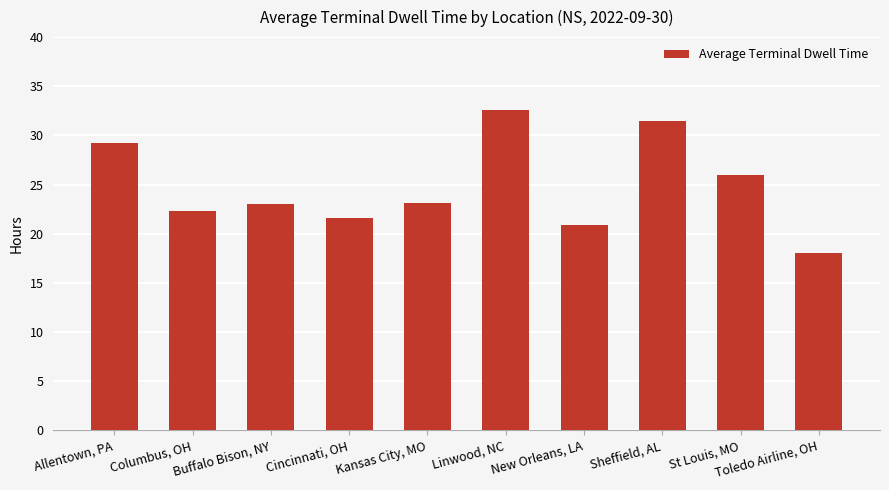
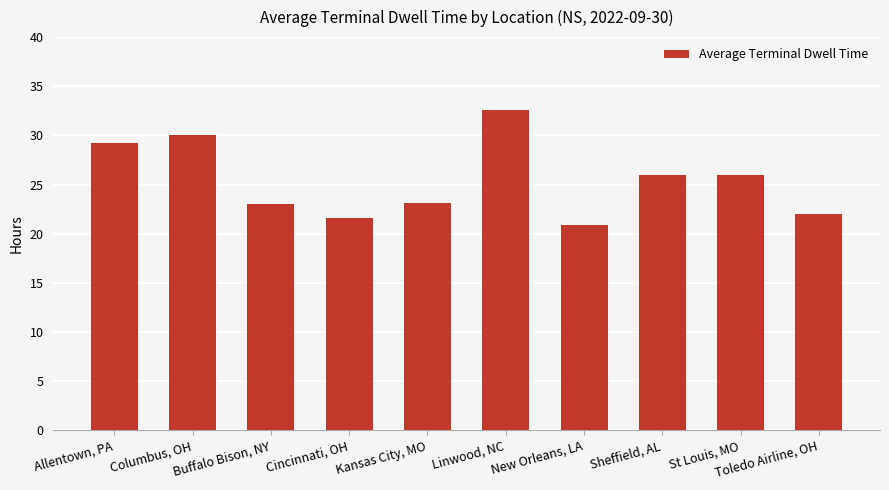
  {
    "Allentown, PA": 29,
-   "Columbus, OH": 22,
+   "Columbus, OH": 30,
    "Buffalo Bison, NY": 23,
    "Cincinnati, OH": 22,
    "Kansas City, MO": 23,
    "Linwood, NC": 33,
    "New Orleans, LA": 21,
-   "Sheffield, AL": 32,
+   "Sheffield, AL": 26,
    "St Louis, MO": 26,
-   "Toledo Airline, OH": 18
+   "Toledo Airline, OH": 22
  }
